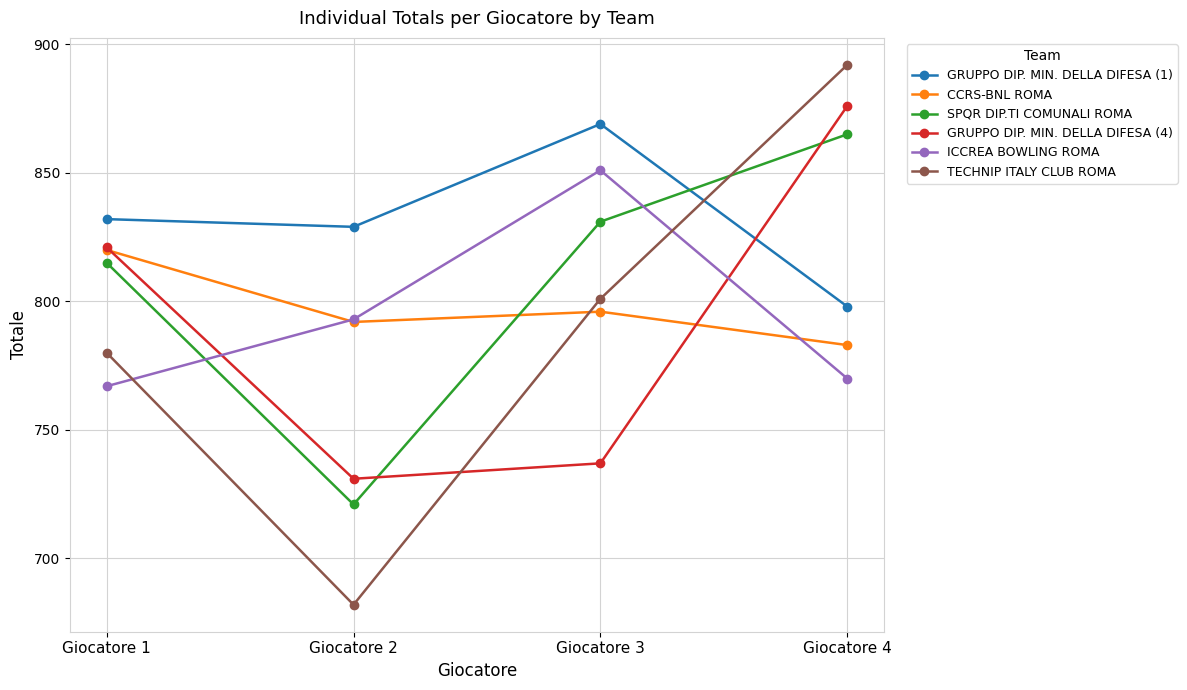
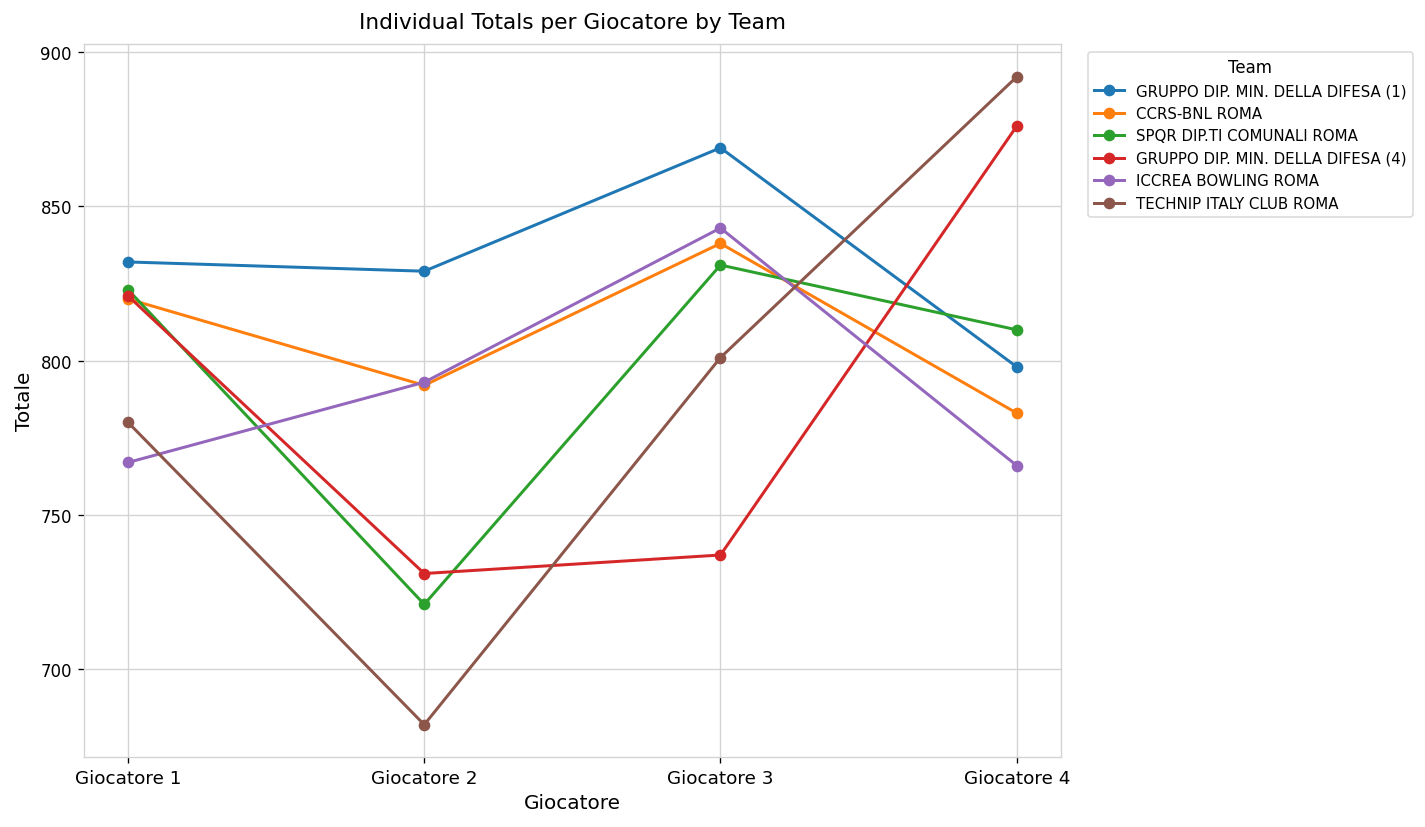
  {
    "GRUPPO DIP. MIN. DELLA DIFESA (1)": {
      "Giocatore 1": 832,
      "Giocatore 2": 829,
      "Giocatore 3": 869,
      "Giocatore 4": 798
    },
    "CCRS-BNL ROMA": {
      "Giocatore 1": 820,
      "Giocatore 2": 792,
-     "Giocatore 3": 796,
+     "Giocatore 3": 838,
      "Giocatore 4": 783
    },
    "SPQR DIP.TI COMUNALI ROMA": {
-     "Giocatore 1": 815,
+     "Giocatore 1": 823,
      "Giocatore 2": 721,
      "Giocatore 3": 831,
-     "Giocatore 4": 865
+     "Giocatore 4": 810
    },
    "GRUPPO DIP. MIN. DELLA DIFESA (4)": {
      "Giocatore 1": 821,
      "Giocatore 2": 731,
      "Giocatore 3": 737,
      "Giocatore 4": 876
    },
    "ICCREA BOWLING ROMA": {
      "Giocatore 1": 767,
      "Giocatore 2": 793,
-     "Giocatore 3": 851,
-     "Giocatore 4": 770
+     "Giocatore 3": 843,
+     "Giocatore 4": 766
    },
    "TECHNIP ITALY CLUB ROMA": {
      "Giocatore 1": 780,
      "Giocatore 2": 682,
      "Giocatore 3": 801,
      "Giocatore 4": 892
    }
  }
